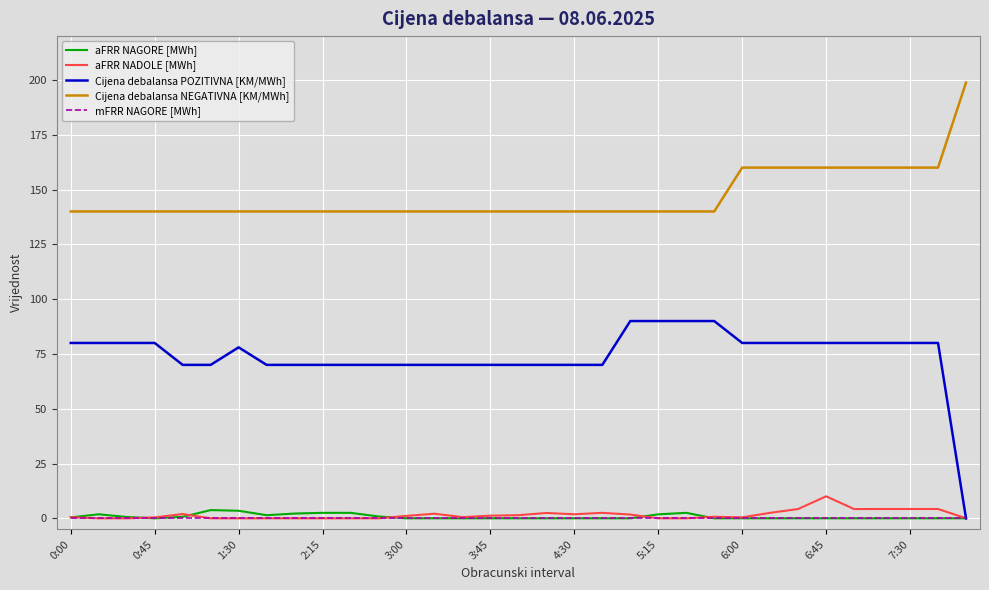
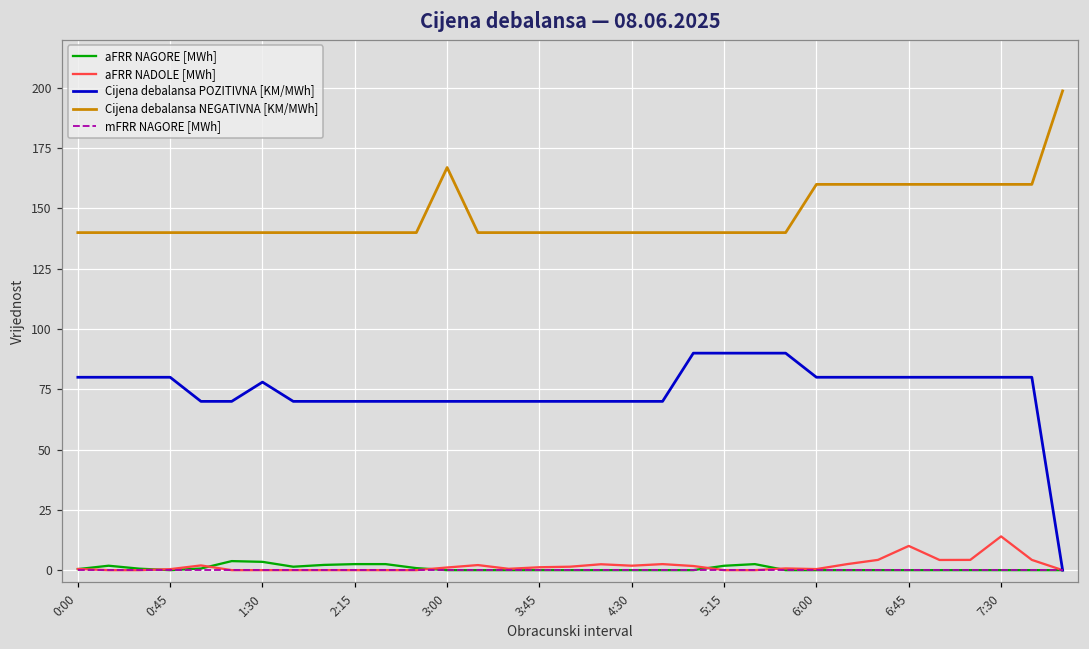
  {
    "aFRR NAGORE [MWh]": {
      "1:30": 3,
      "2:15": 3,
      "5:15": 2
    },
    "aFRR NADOLE [MWh]": {
      "3:45": 1,
      "4:30": 2,
      "6:45": 10,
-     "7:30": 4
+     "7:30": 14
    },
    "Cijena debalansa POZITIVNA [KM/MWh]": {
      "0:00": 80,
      "0:45": 80,
      "1:30": 78,
      "2:15": 70,
      "3:00": 70,
      "3:45": 70,
      "4:30": 70,
      "5:15": 90,
      "6:00": 80,
      "6:45": 80,
      "7:30": 80
    },
    "Cijena debalansa NEGATIVNA [KM/MWh]": {
      "0:00": 140,
      "0:45": 140,
      "1:30": 140,
      "2:15": 140,
-     "3:00": 140,
+     "3:00": 167,
      "3:45": 140,
      "4:30": 140,
      "5:15": 140,
      "6:00": 160,
      "6:45": 160,
      "7:30": 160
    }
  }
